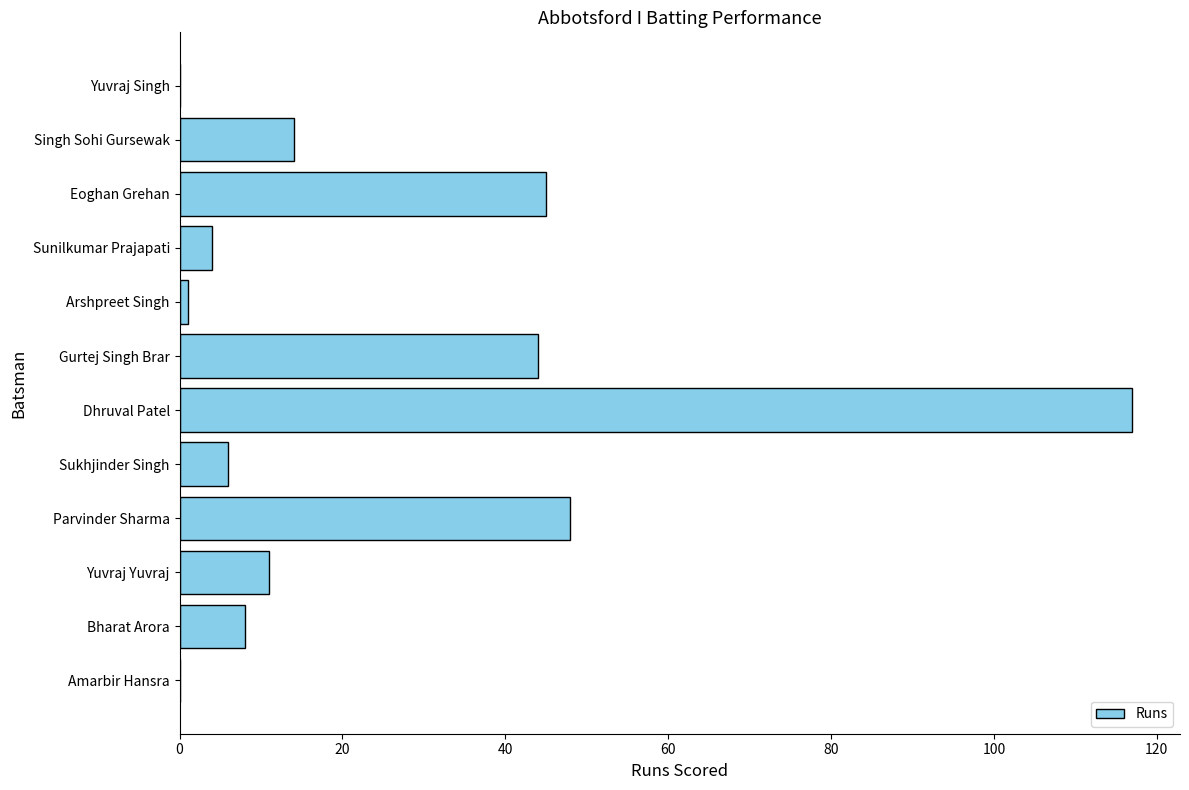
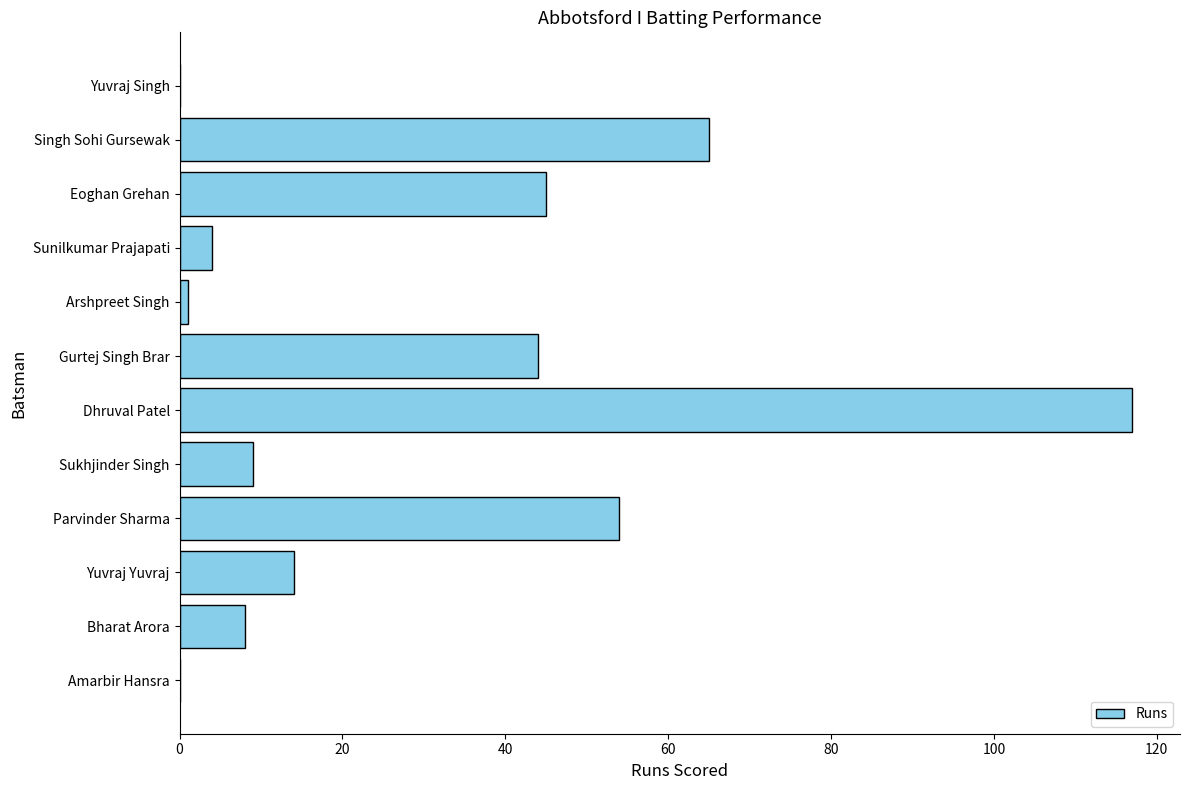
  {
    "Yuvraj Singh": 0,
-   "Singh Sohi Gursewak": 14,
+   "Singh Sohi Gursewak": 65,
    "Eoghan Grehan": 45,
    "Sunilkumar Prajapati": 4,
    "Arshpreet Singh": 1,
    "Gurtej Singh Brar": 44,
    "Dhruval Patel": 117,
-   "Sukhjinder Singh": 6,
-   "Parvinder Sharma": 48,
-   "Yuvraj Yuvraj": 11,
+   "Sukhjinder Singh": 9,
+   "Parvinder Sharma": 54,
+   "Yuvraj Yuvraj": 14,
    "Bharat Arora": 8,
    "Amarbir Hansra": 0
  }
